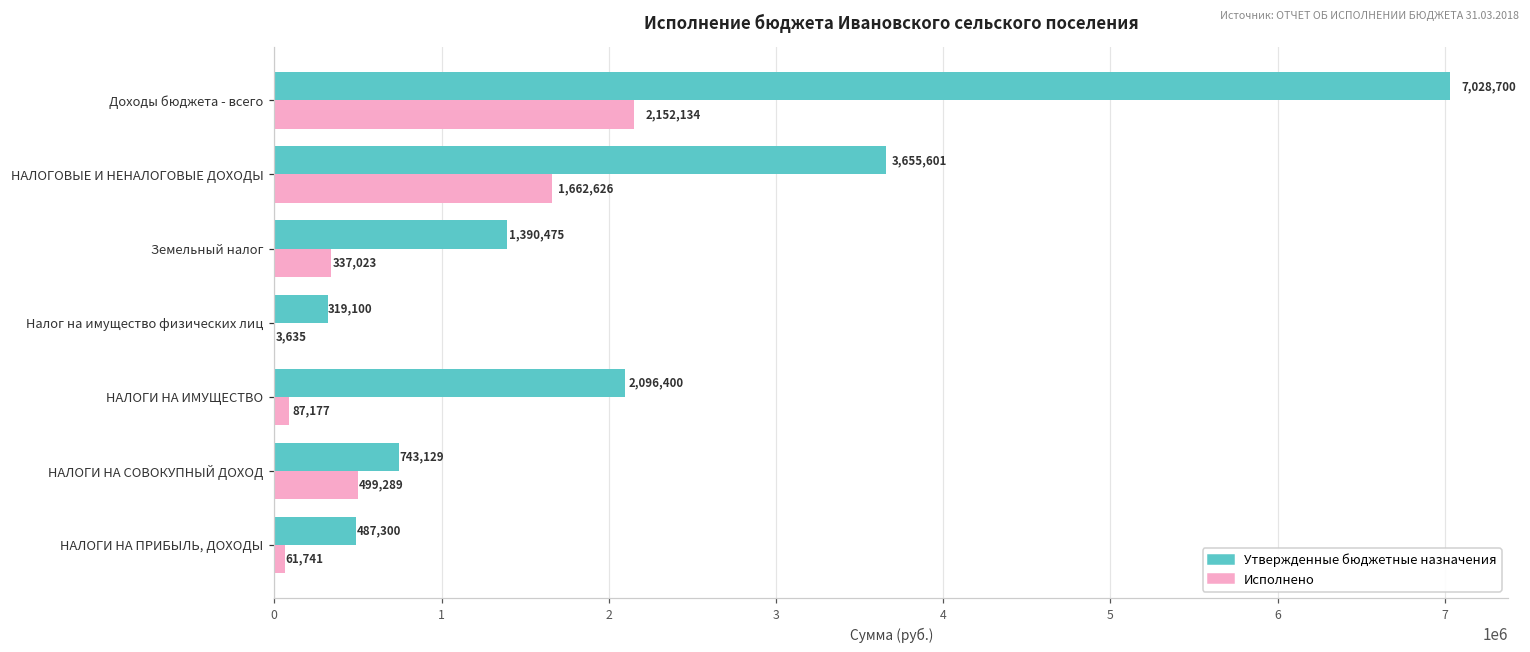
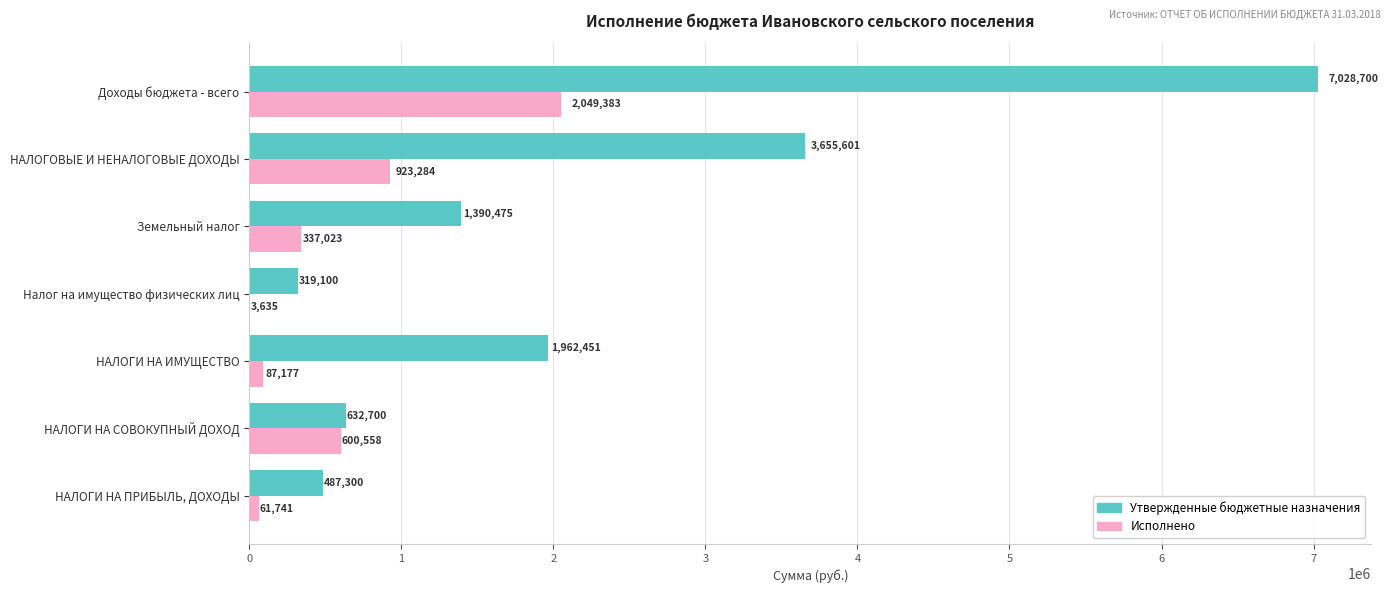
  {
    "Утвержденные бюджетные назначения": {
      "Доходы бюджета - всего": "7,028,700",
      "НАЛОГОВЫЕ И НЕНАЛОГОВЫЕ ДОХОДЫ": "3,655,601",
      "Земельный налог": "1,390,475",
      "Налог на имущество физических лиц": "319,100",
-     "НАЛОГИ НА ИМУЩЕСТВО": "2,096,400",
-     "НАЛОГИ НА СОВОКУПНЫЙ ДОХОД": "743,129",
+     "НАЛОГИ НА ИМУЩЕСТВО": "1,962,451",
+     "НАЛОГИ НА СОВОКУПНЫЙ ДОХОД": "632,700",
      "НАЛОГИ НА ПРИБЫЛЬ, ДОХОДЫ": "487,300"
    },
    "Исполнено": {
-     "Доходы бюджета - всего": "2,152,134",
-     "НАЛОГОВЫЕ И НЕНАЛОГОВЫЕ ДОХОДЫ": "1,662,626",
+     "Доходы бюджета - всего": "2,049,383",
+     "НАЛОГОВЫЕ И НЕНАЛОГОВЫЕ ДОХОДЫ": "923,284",
      "Земельный налог": "337,023",
      "Налог на имущество физических лиц": "3,635",
      "НАЛОГИ НА ИМУЩЕСТВО": "87,177",
-     "НАЛОГИ НА СОВОКУПНЫЙ ДОХОД": "499,289",
+     "НАЛОГИ НА СОВОКУПНЫЙ ДОХОД": "600,558",
      "НАЛОГИ НА ПРИБЫЛЬ, ДОХОДЫ": "61,741"
    }
  }
